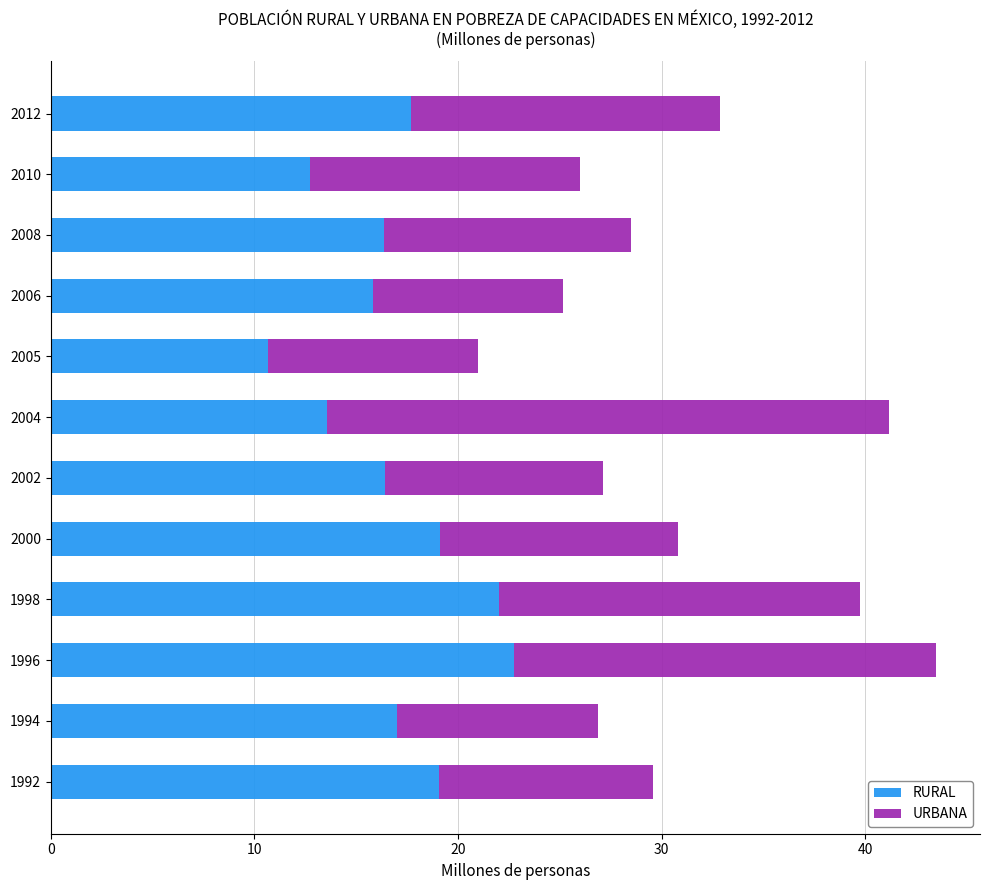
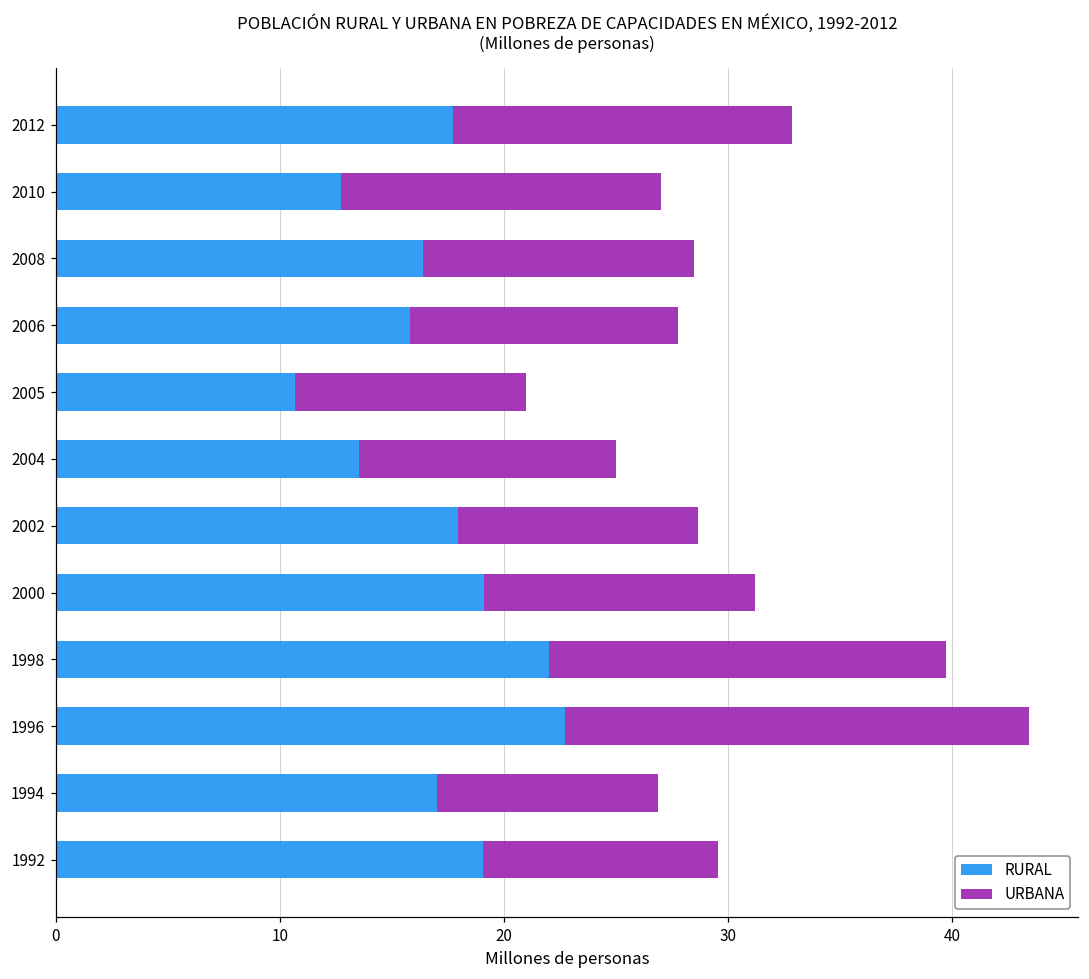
  {
    "RURAL": {
      "2012": 17.7,
      "2010": 12.7,
      "2008": 16.4,
      "2006": 15.8,
      "2005": 10.7,
      "2004": 13.5,
-     "2002": 16.4,
+     "2002": 18.0,
      "2000": 19.1,
      "1998": 22.0,
      "1996": 22.7,
      "1994": 17.0,
      "1992": 19.1
    },
    "URBANA": {
      "2012": 15.2,
-     "2010": 13.3,
+     "2010": 14.3,
      "2008": 12.1,
-     "2006": 9.3,
+     "2006": 12.0,
      "2005": 10.3,
-     "2004": 27.6,
+     "2004": 11.5,
      "2002": 10.7,
-     "2000": 11.7,
+     "2000": 12.1,
      "1998": 17.8,
      "1996": 20.7,
      "1994": 9.9,
      "1992": 10.5
    }
  }
